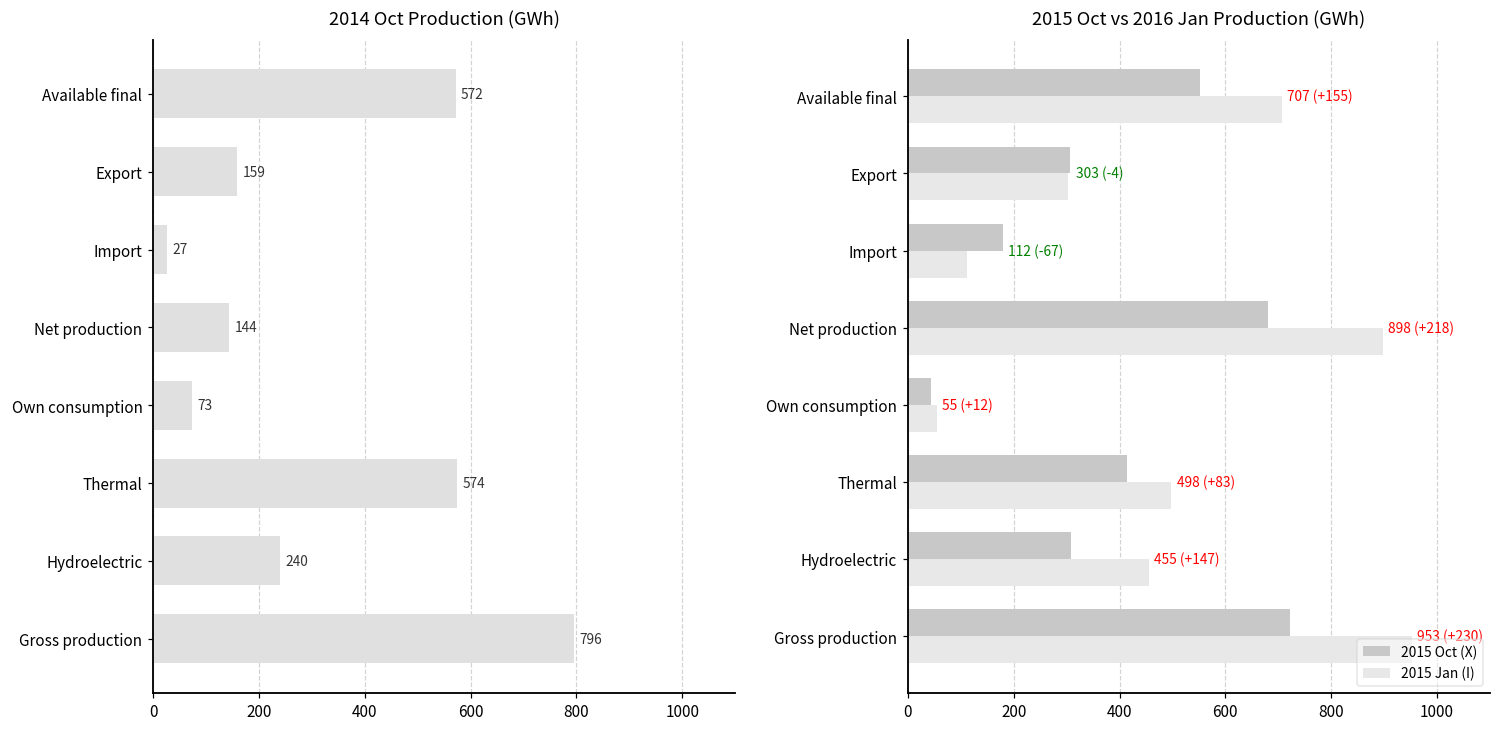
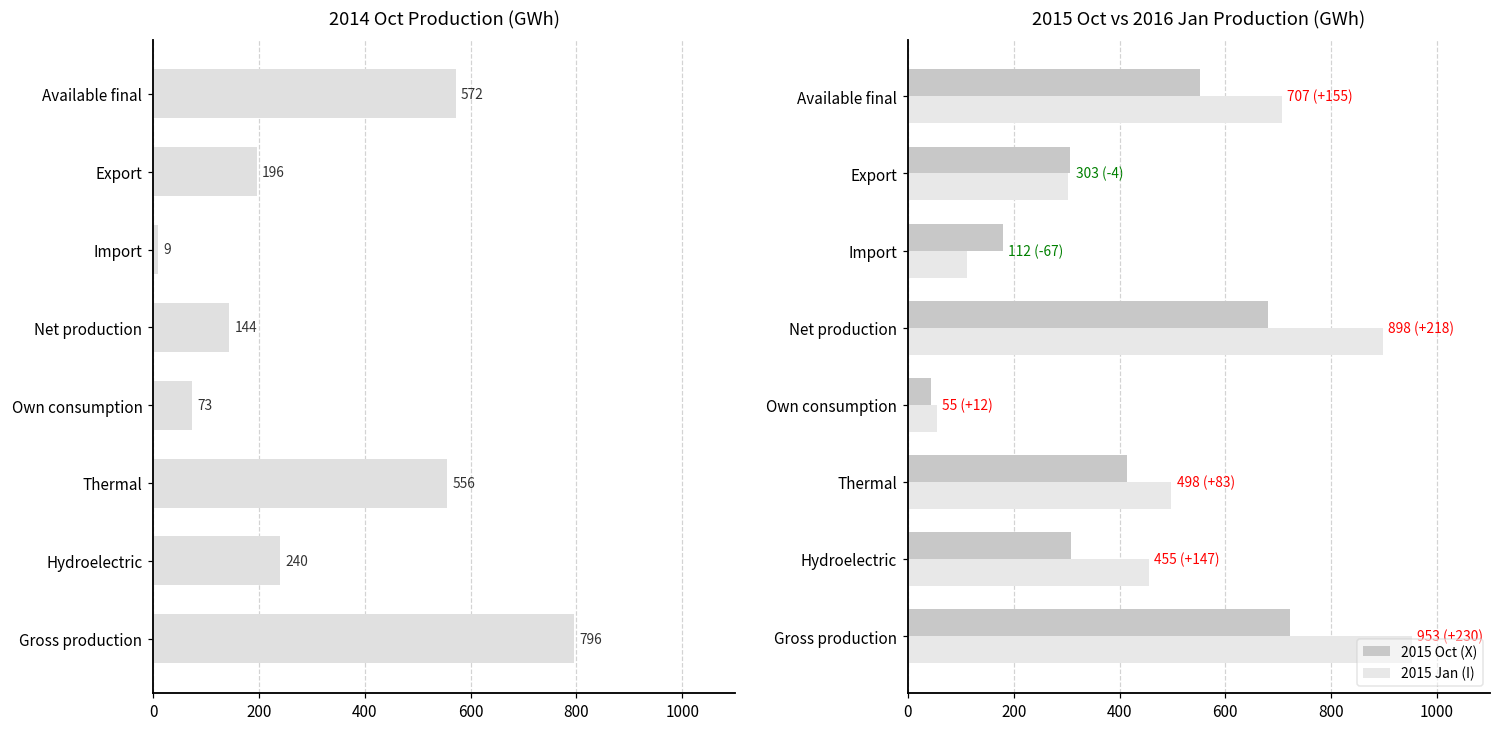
  {
    "2014 Oct Production (GWh)": {
      "Available final": 572,
-     "Export": 159,
-     "Import": 27,
+     "Export": 196,
+     "Import": 9,
      "Net production": 144,
      "Own consumption": 73,
-     "Thermal": 574,
+     "Thermal": 556,
      "Hydroelectric": 240,
      "Gross production": 796
    }
  }
